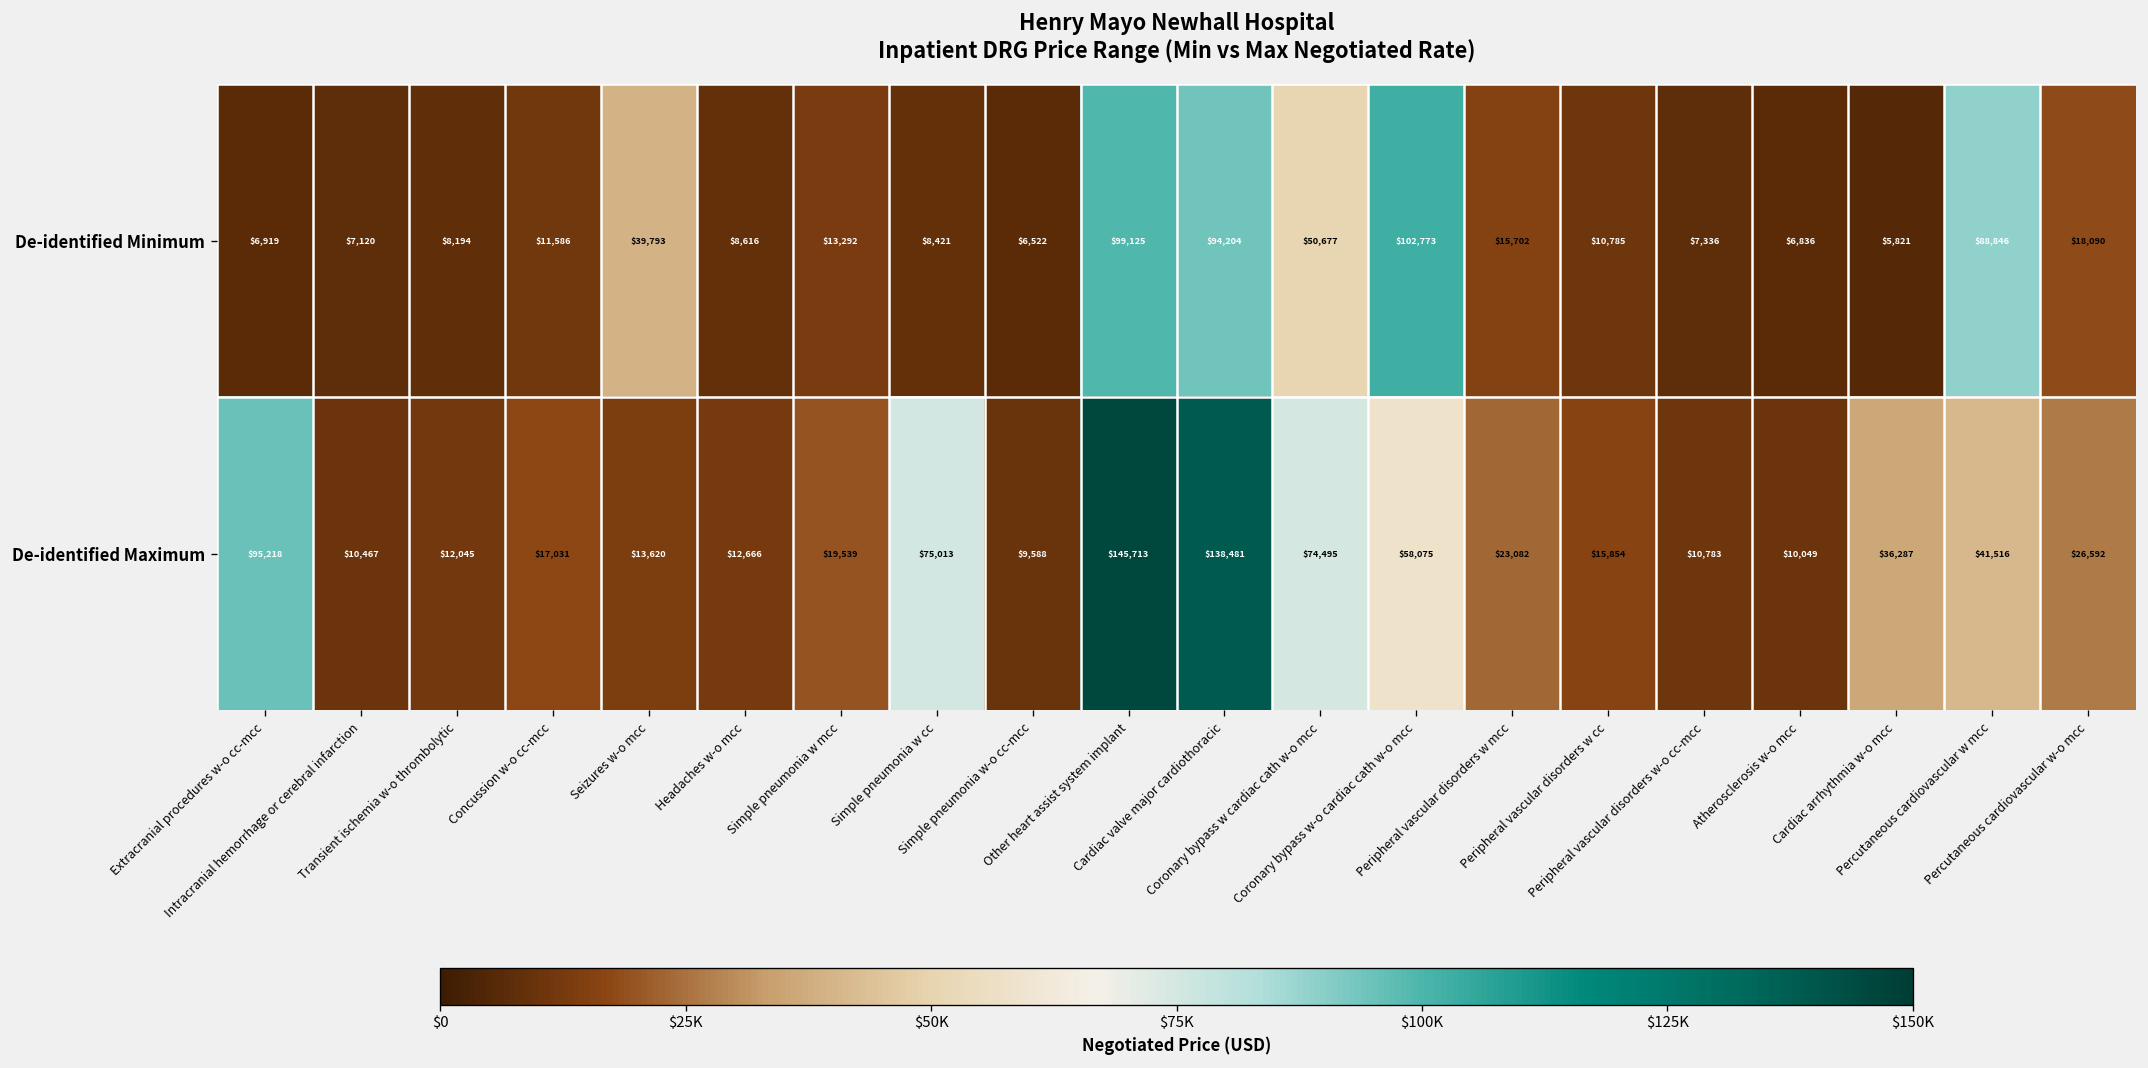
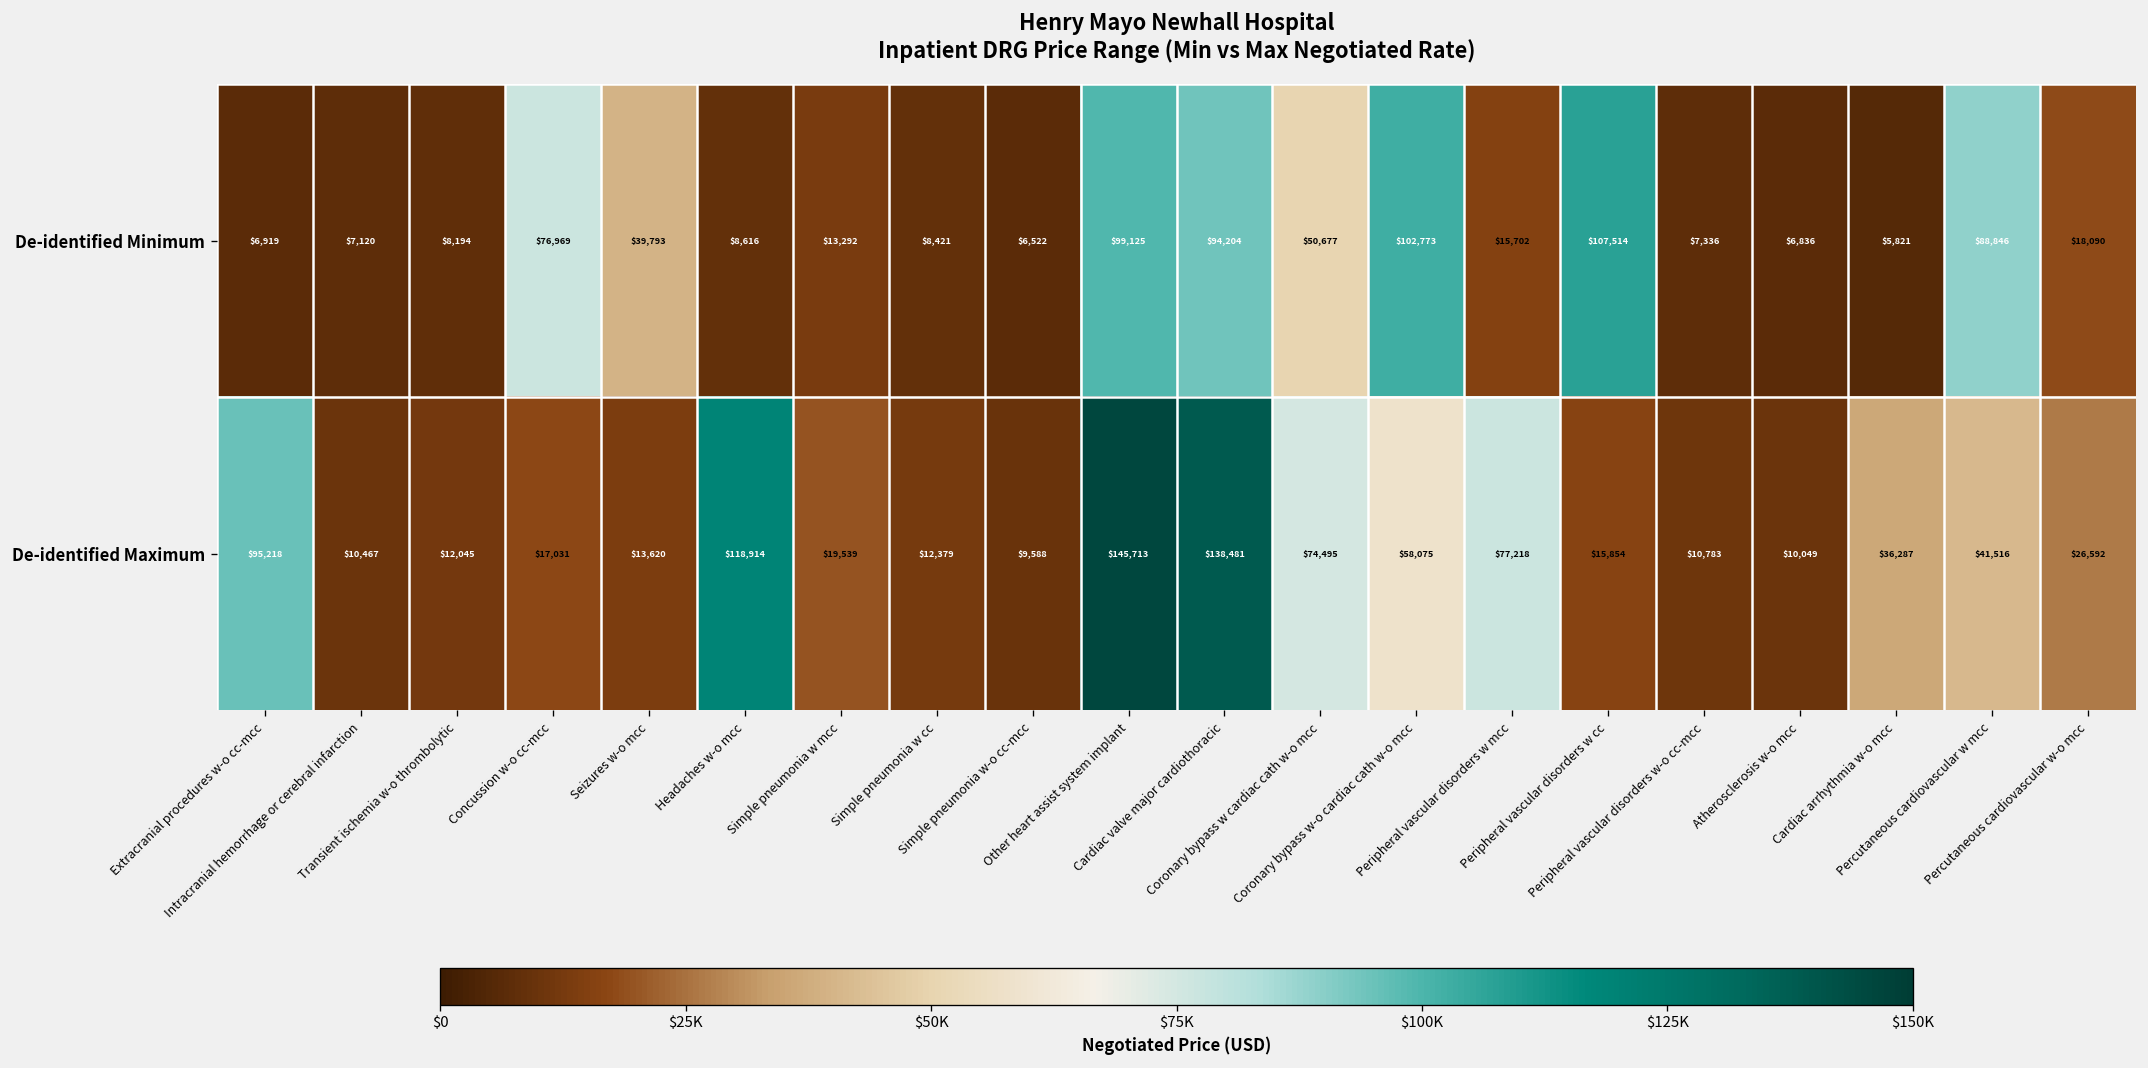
  {
    "De-identified Minimum": {
      "Extracranial procedures w-o cc-mcc": "$6,919",
      "Intracranial hemorrhage or cerebral infarction": "$7,120",
      "Transient ischemia w-o thrombolytic": "$8,194",
-     "Concussion w-o cc-mcc": "$11,586",
+     "Concussion w-o cc-mcc": "$76,969",
      "Seizures w-o mcc": "$39,793",
      "Headaches w-o mcc": "$8,616",
      "Simple pneumonia w mcc": "$13,292",
      "Simple pneumonia w cc": "$8,421",
      "Simple pneumonia w-o cc-mcc": "$6,522",
      "Other heart assist system implant": "$99,125",
      "Cardiac valve major cardiothoracic": "$94,204",
      "Coronary bypass w cardiac cath w-o mcc": "$50,677",
      "Coronary bypass w-o cardiac cath w-o mcc": "$102,773",
      "Peripheral vascular disorders w mcc": "$15,702",
-     "Peripheral vascular disorders w cc": "$10,785",
+     "Peripheral vascular disorders w cc": "$107,514",
      "Peripheral vascular disorders w-o cc-mcc": "$7,336",
      "Atherosclerosis w-o mcc": "$6,836",
      "Cardiac arrhythmia w-o mcc": "$5,821",
      "Percutaneous cardiovascular w mcc": "$88,846",
      "Percutaneous cardiovascular w-o mcc": "$18,090"
    },
    "De-identified Maximum": {
      "Extracranial procedures w-o cc-mcc": "$95,218",
      "Intracranial hemorrhage or cerebral infarction": "$10,467",
      "Transient ischemia w-o thrombolytic": "$12,045",
      "Concussion w-o cc-mcc": "$17,031",
      "Seizures w-o mcc": "$13,620",
-     "Headaches w-o mcc": "$12,666",
+     "Headaches w-o mcc": "$118,914",
      "Simple pneumonia w mcc": "$19,539",
-     "Simple pneumonia w cc": "$75,013",
+     "Simple pneumonia w cc": "$12,379",
      "Simple pneumonia w-o cc-mcc": "$9,588",
      "Other heart assist system implant": "$145,713",
      "Cardiac valve major cardiothoracic": "$138,481",
      "Coronary bypass w cardiac cath w-o mcc": "$74,495",
      "Coronary bypass w-o cardiac cath w-o mcc": "$58,075",
-     "Peripheral vascular disorders w mcc": "$23,082",
+     "Peripheral vascular disorders w mcc": "$77,218",
      "Peripheral vascular disorders w cc": "$15,854",
      "Peripheral vascular disorders w-o cc-mcc": "$10,783",
      "Atherosclerosis w-o mcc": "$10,049",
      "Cardiac arrhythmia w-o mcc": "$36,287",
      "Percutaneous cardiovascular w mcc": "$41,516",
      "Percutaneous cardiovascular w-o mcc": "$26,592"
    }
  }
